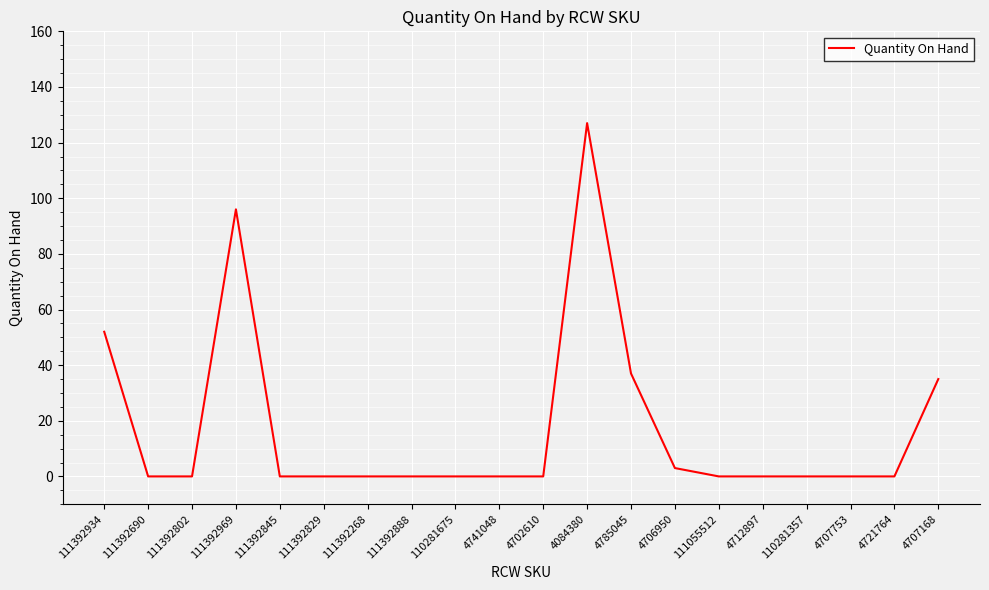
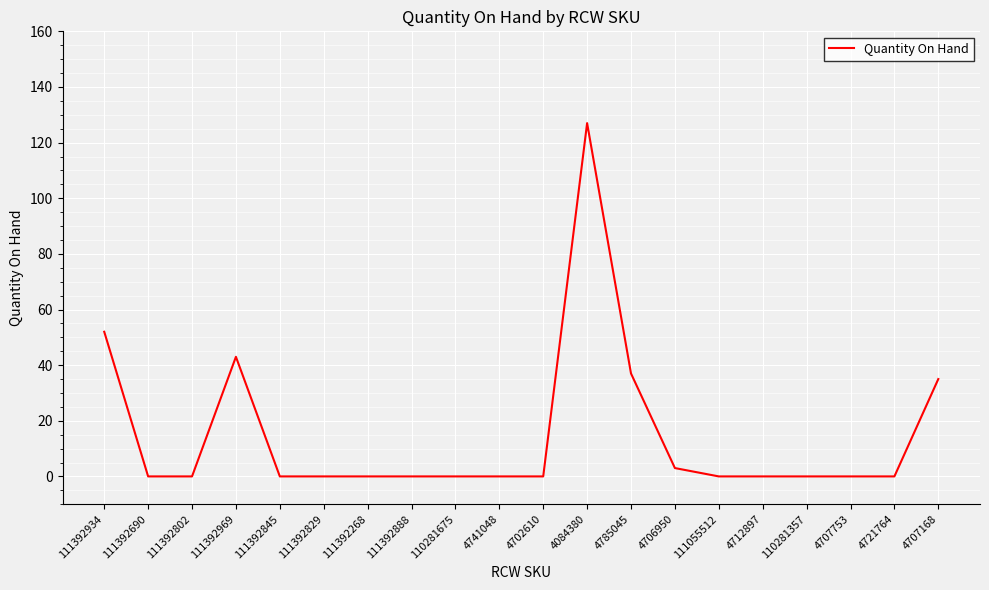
  {
    "111392934": 52,
    "111392690": 0,
    "111392802": 0,
-   "111392969": 96,
+   "111392969": 43,
    "111392845": 0,
    "111392829": 0,
    "111392268": 0,
    "111392888": 0,
    "110281675": 0,
    "4741048": 0,
    "4702610": 0,
    "4084380": 127,
    "4785045": 37,
    "4706950": 3,
    "111055512": 0,
    "4712897": 0,
    "110281357": 0,
    "4707753": 0,
    "4721764": 0,
    "4707168": 35
  }
